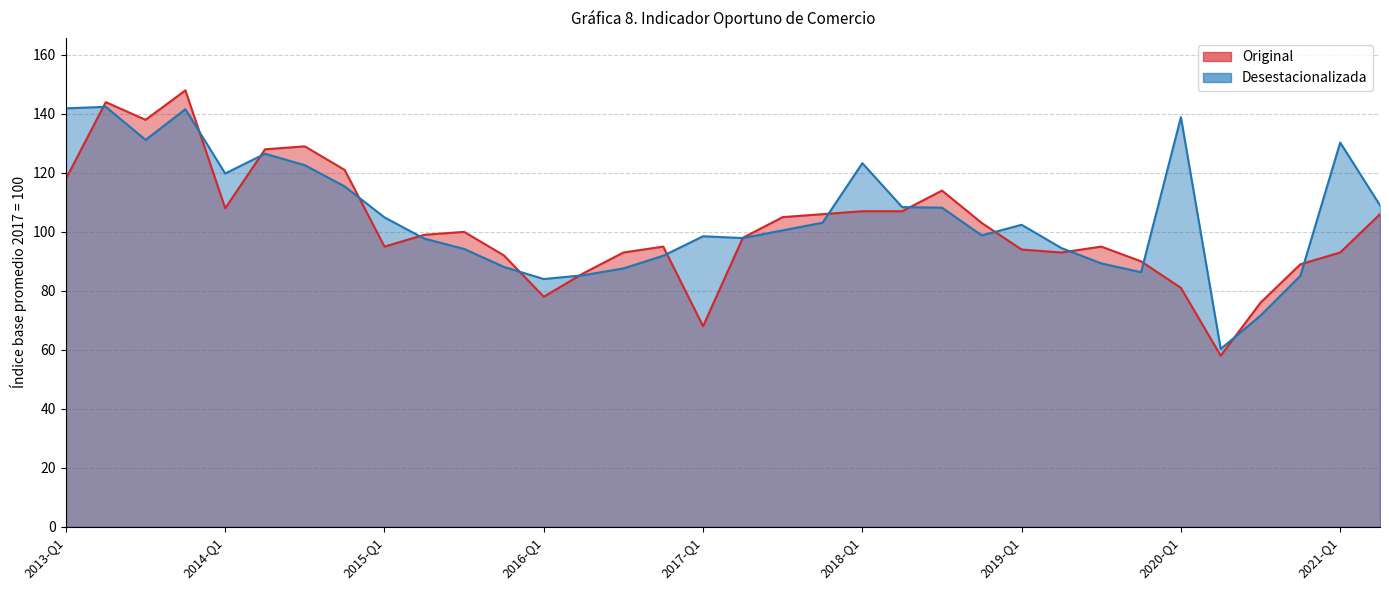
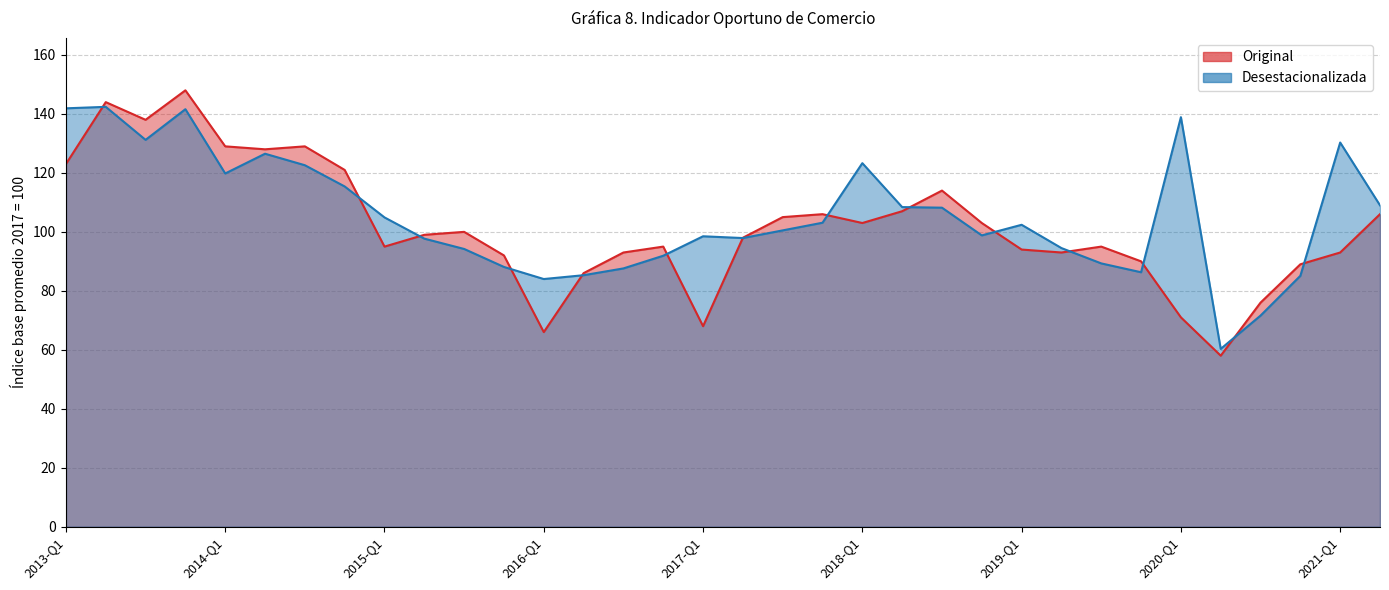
  {
    "Original": {
-     "2013-Q1": 118,
-     "2014-Q1": 108,
+     "2013-Q1": 123,
+     "2014-Q1": 129,
      "2015-Q1": 95,
-     "2016-Q1": 78,
+     "2016-Q1": 66,
      "2017-Q1": 68,
-     "2018-Q1": 107,
+     "2018-Q1": 103,
      "2019-Q1": 94,
-     "2020-Q1": 81,
+     "2020-Q1": 71,
      "2021-Q1": 93
    },
    "Desestacionalizada": {
      "2013-Q1": 142,
      "2014-Q1": 120,
      "2015-Q1": 105,
      "2016-Q1": 84,
      "2017-Q1": 99,
      "2018-Q1": 123,
      "2019-Q1": 102,
      "2020-Q1": 139,
      "2021-Q1": 130
    }
  }
